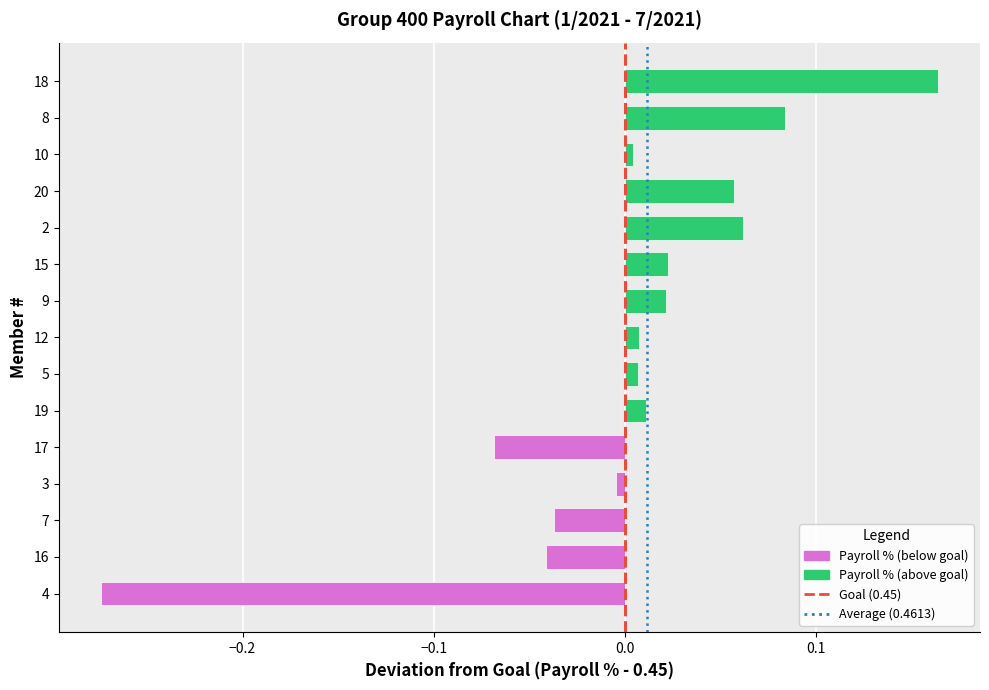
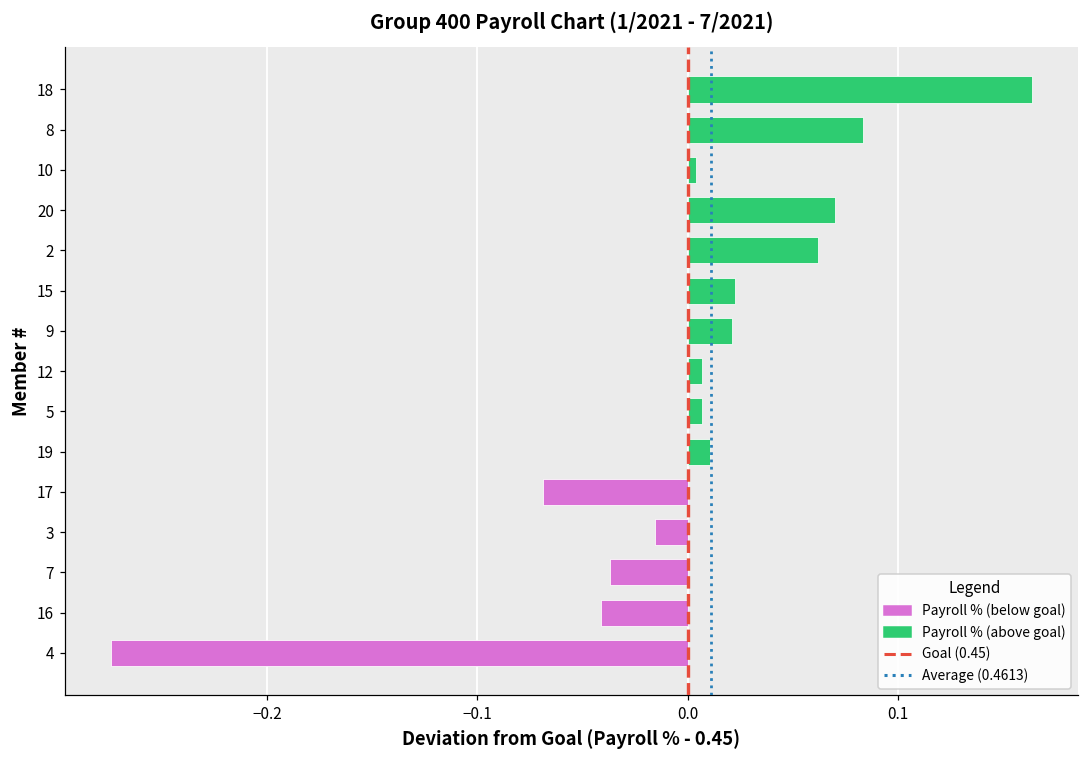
  {
    "18": 0.164,
    "8": 0.084,
    "10": 0.004,
-   "20": 0.057,
+   "20": 0.070,
    "2": 0.062,
    "15": 0.023,
    "9": 0.021,
    "12": 0.007,
    "5": 0.007,
    "19": 0.011,
    "17": -0.069,
-   "3": -0.005,
+   "3": -0.015,
    "7": -0.037,
    "16": -0.041,
    "4": -0.274
  }
